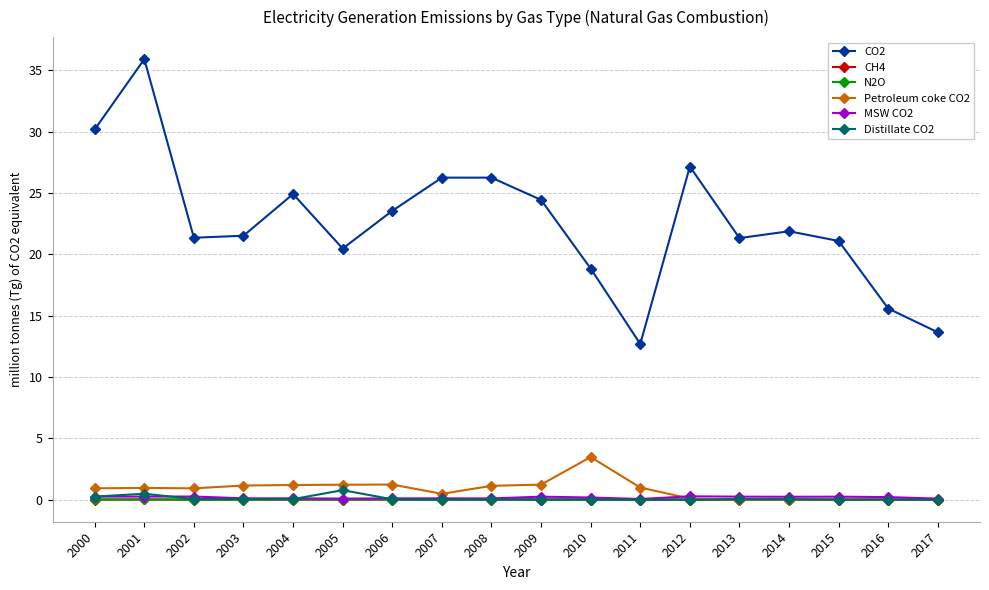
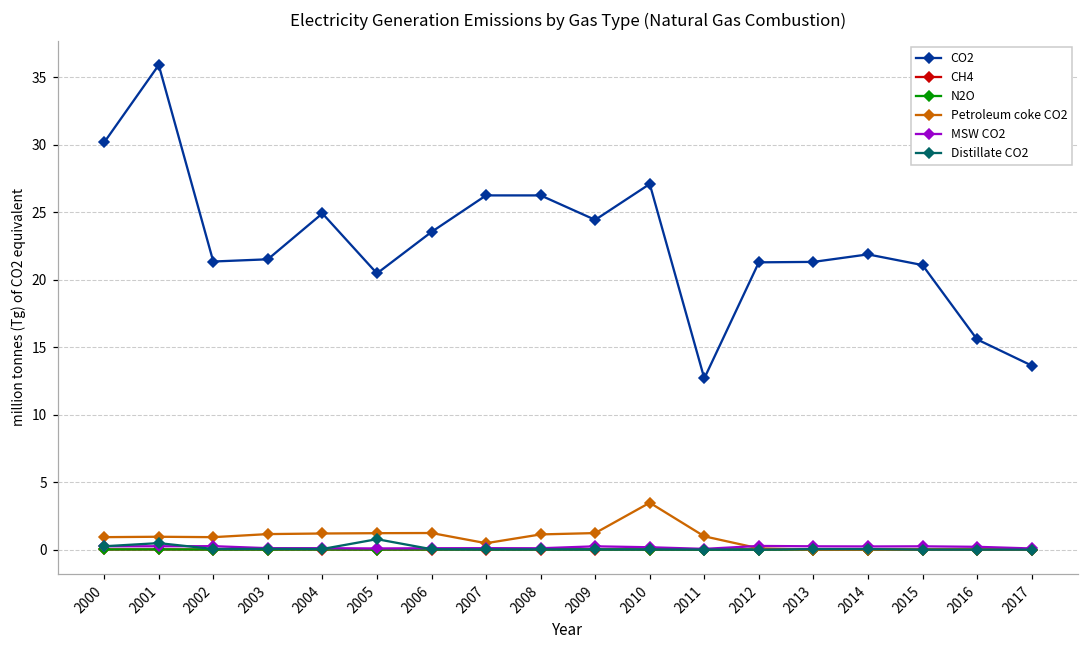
  {
    "CO2": {
      "2000": 30.2,
      "2001": 35.9,
      "2002": 21.4,
      "2003": 21.5,
      "2004": 24.9,
      "2005": 20.5,
      "2006": 23.5,
      "2007": 26.3,
      "2008": 26.3,
      "2009": 24.4,
-     "2010": 18.8,
+     "2010": 27.1,
      "2011": 12.7,
-     "2012": 27.2,
+     "2012": 21.3,
      "2013": 21.3,
      "2014": 21.9,
      "2015": 21.1,
      "2016": 15.6,
      "2017": 13.6
    },
    "N2O": {
      "2000": 0.0,
      "2001": 0.0
    },
    "Petroleum coke CO2": {
      "2000": 0.9,
      "2001": 1.0,
      "2002": 0.9,
      "2003": 1.2,
      "2004": 1.2,
      "2005": 1.2,
      "2006": 1.2,
      "2007": 0.5,
      "2008": 1.1,
      "2009": 1.2,
      "2010": 3.5,
      "2011": 1.0
    },
    "MSW CO2": {
      "2001": 0.3,
      "2002": 0.3,
      "2009": 0.2,
      "2013": 0.2,
      "2015": 0.2
    },
    "Distillate CO2": {
      "2001": 0.5,
      "2005": 0.8
    }
  }
